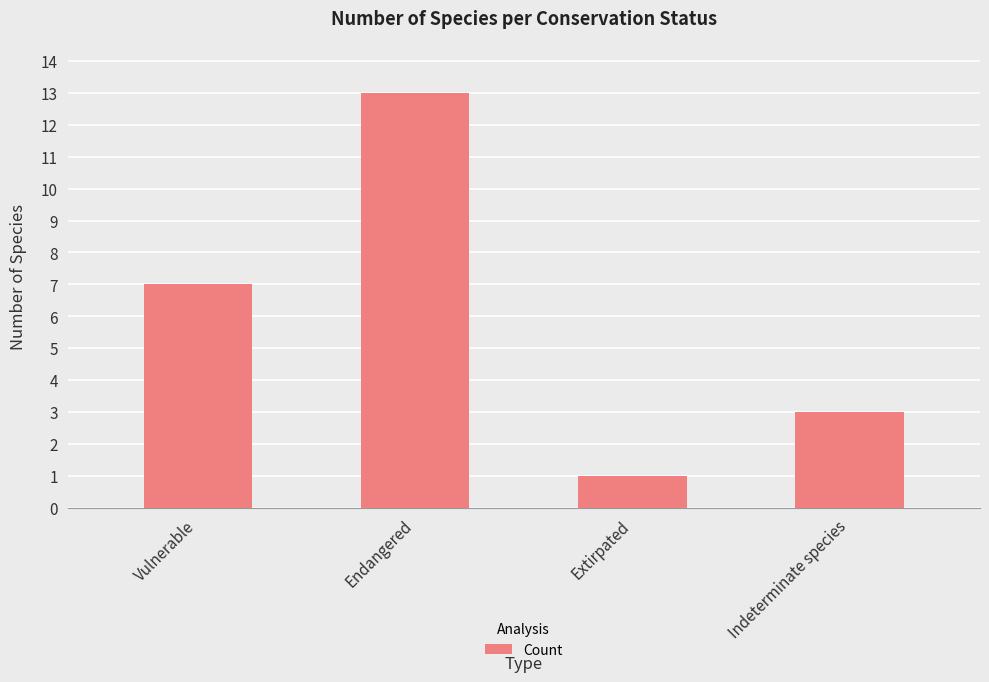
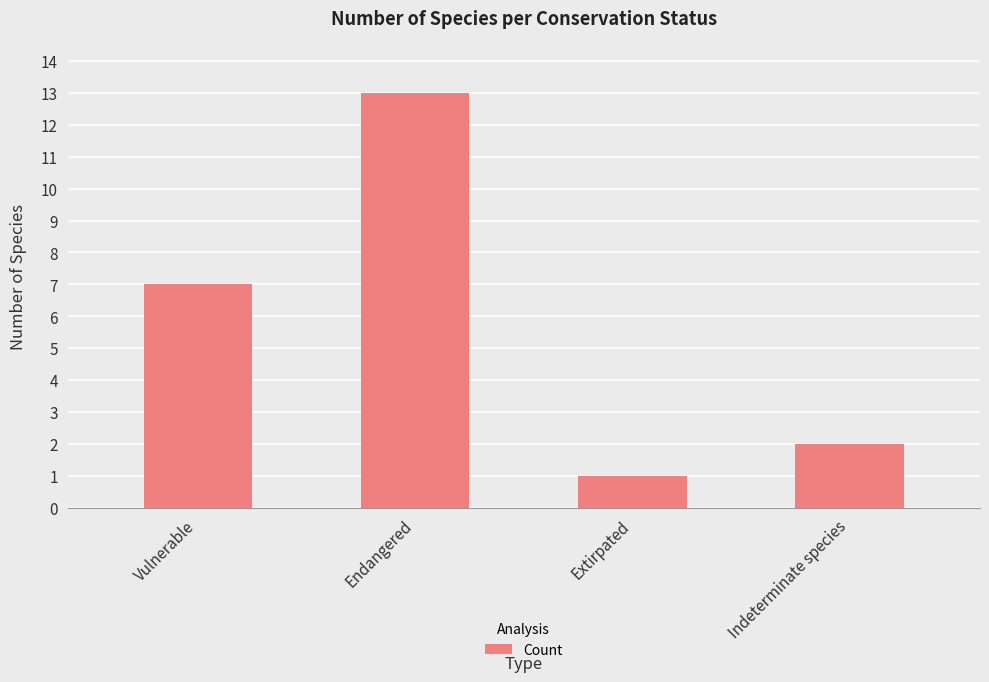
  {
    "Vulnerable": 7,
    "Endangered": 13,
    "Extirpated": 1,
-   "Indeterminate species": 3
+   "Indeterminate species": 2
  }
